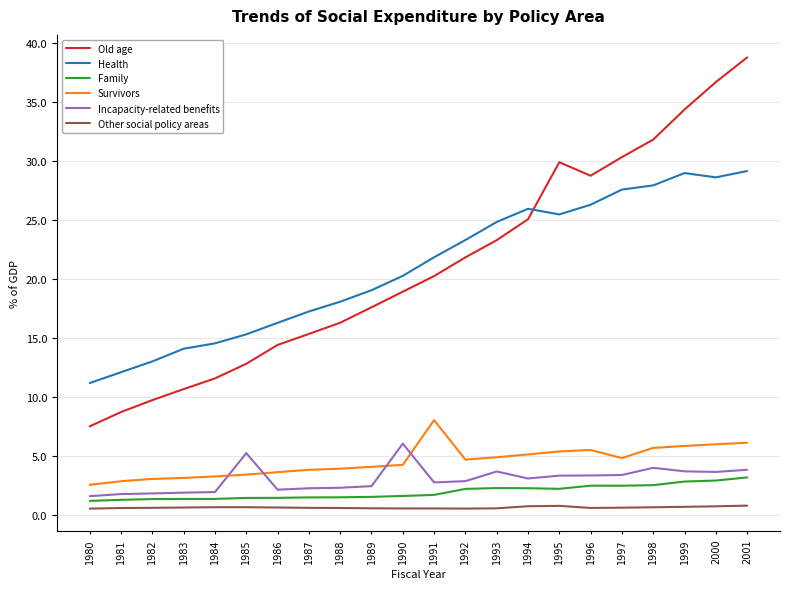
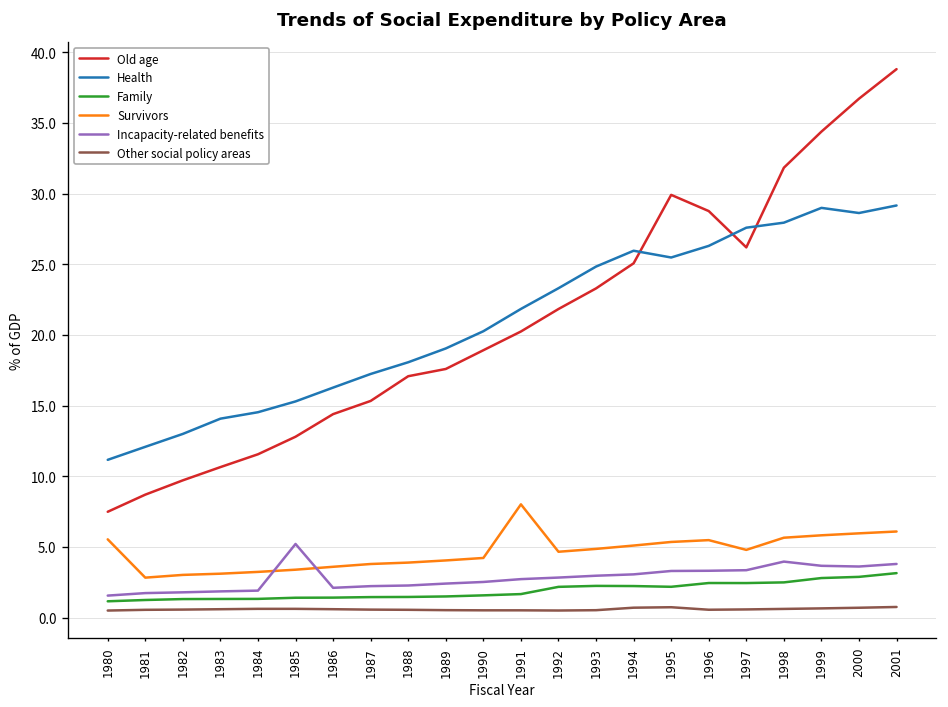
  {
    "Old age": {
      "1980": 7.5,
      "1981": 8.7,
      "1982": 9.7,
      "1983": 10.6,
      "1984": 11.6,
      "1985": 12.8,
      "1986": 14.4,
      "1987": 15.3,
-     "1988": 16.3,
+     "1988": 17.1,
      "1989": 17.6,
      "1990": 18.9,
      "1991": 20.2,
      "1992": 21.8,
      "1993": 23.3,
      "1994": 25.1,
      "1995": 29.9,
      "1996": 28.8,
-     "1997": 30.3,
+     "1997": 26.2,
      "1998": 31.8,
      "1999": 34.4,
      "2000": 36.7,
      "2001": 38.8
    },
    "Health": {
      "1980": 11.2,
      "1981": 12.1,
      "1982": 13.0,
      "1983": 14.1,
      "1984": 14.5,
      "1985": 15.3,
      "1986": 16.3,
      "1987": 17.2,
      "1988": 18.1,
      "1989": 19.0,
      "1990": 20.3,
      "1991": 21.8,
      "1992": 23.3,
      "1993": 24.8,
      "1994": 26.0,
      "1995": 25.5,
      "1996": 26.3,
      "1997": 27.6,
      "1998": 27.9,
      "1999": 29.0,
      "2000": 28.6,
      "2001": 29.2
    },
    "Family": {
      "1980": 1.2,
      "1981": 1.2,
      "1982": 1.3,
      "1983": 1.3,
      "1984": 1.3,
      "1985": 1.4,
      "1986": 1.4,
      "1987": 1.5,
      "1988": 1.5,
      "1989": 1.5,
      "1990": 1.6,
      "1991": 1.7,
      "1992": 2.2,
      "1993": 2.2,
      "1994": 2.2,
      "1995": 2.2,
      "1996": 2.4,
      "1997": 2.4,
      "1998": 2.5,
      "1999": 2.8,
      "2000": 2.9,
      "2001": 3.1
    },
    "Survivors": {
-     "1980": 2.5,
+     "1980": 5.5,
      "1981": 2.8,
      "1982": 3.0,
      "1983": 3.1,
      "1984": 3.2,
      "1985": 3.4,
      "1986": 3.6,
      "1987": 3.8,
      "1988": 3.9,
      "1989": 4.0,
      "1990": 4.2,
      "1991": 8.0,
      "1992": 4.7,
      "1993": 4.9,
      "1994": 5.1,
      "1995": 5.4,
      "1996": 5.5,
      "1997": 4.8,
      "1998": 5.7,
      "1999": 5.8,
      "2000": 6.0,
      "2001": 6.1
    },
    "Incapacity-related benefits": {
      "1980": 1.6,
      "1981": 1.7,
      "1982": 1.8,
      "1983": 1.9,
      "1984": 1.9,
      "1985": 5.2,
      "1986": 2.1,
      "1987": 2.2,
      "1988": 2.3,
      "1989": 2.4,
-     "1990": 6.0,
+     "1990": 2.5,
      "1991": 2.7,
      "1992": 2.8,
-     "1993": 3.7,
+     "1993": 3.0,
      "1994": 3.1,
      "1995": 3.3,
      "1996": 3.3,
      "1997": 3.4,
      "1998": 4.0,
      "1999": 3.7,
      "2000": 3.6,
      "2001": 3.8
    },
    "Other social policy areas": {
      "1980": 0.5,
      "1981": 0.6,
      "1982": 0.6,
      "1983": 0.6,
      "1984": 0.6,
      "1985": 0.6,
      "1986": 0.6,
      "1987": 0.6,
      "1988": 0.6,
      "1989": 0.5,
      "1990": 0.5,
      "1991": 0.5,
      "1992": 0.5,
      "1993": 0.5,
      "1994": 0.7,
      "1995": 0.7,
      "1996": 0.6,
      "1997": 0.6,
      "1998": 0.6,
      "1999": 0.7,
      "2000": 0.7,
      "2001": 0.8
    }
  }
